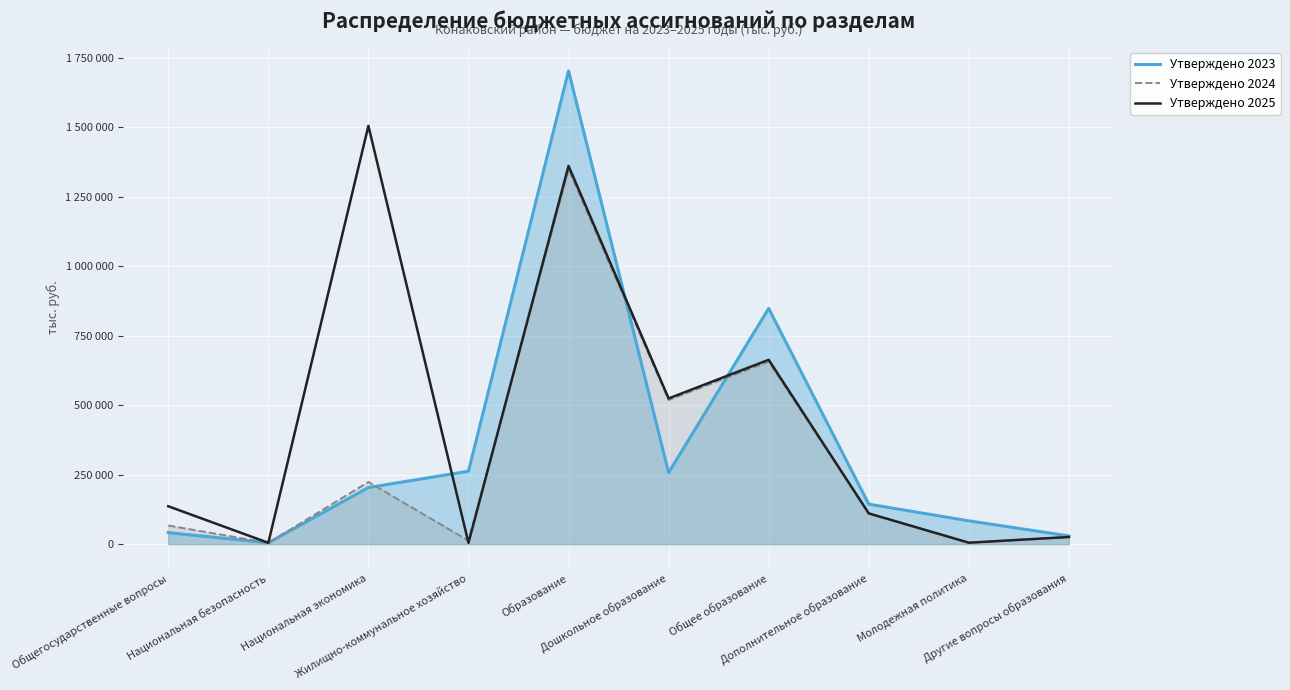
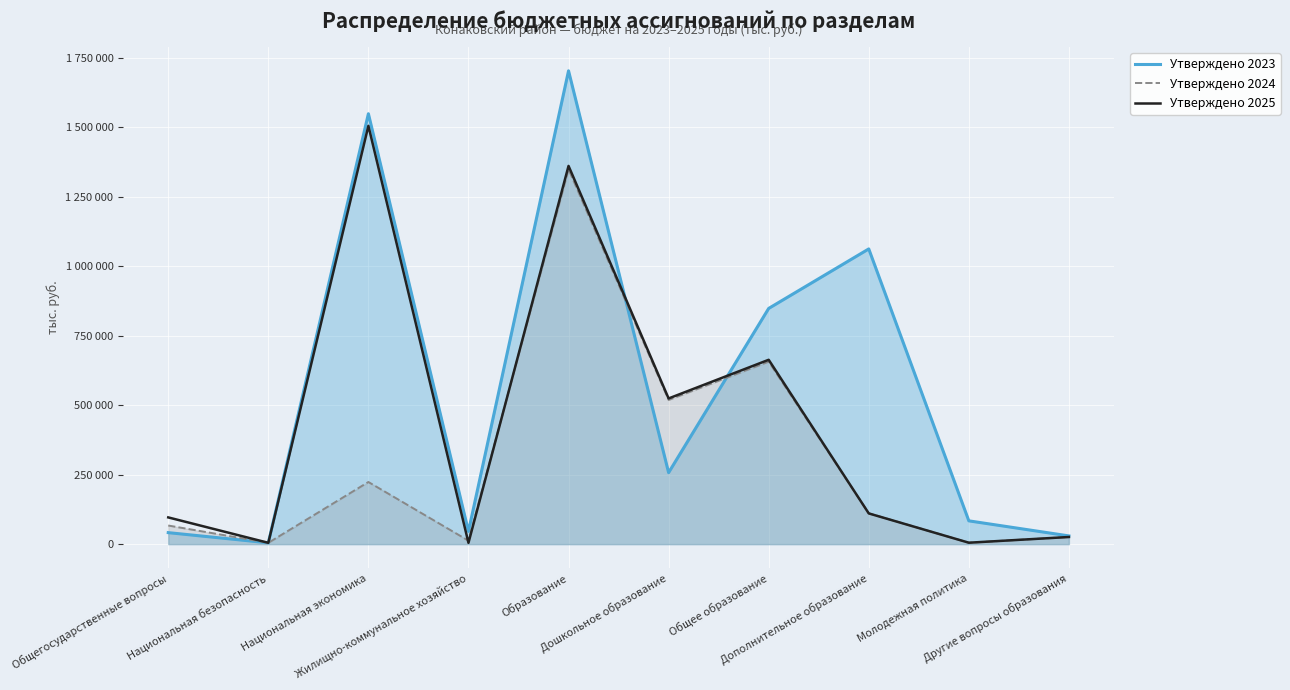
  {
    "Утверждено 2023": {
      "Общегосударственные вопросы": 40000,
-     "Национальная экономика": 200000,
-     "Жилищно-коммунальное хозяйство": 260000,
+     "Национальная экономика": 1550000,
+     "Жилищно-коммунальное хозяйство": 50000,
      "Образование": 1700000,
      "Дошкольное образование": 260000,
      "Общее образование": 850000,
-     "Дополнительное образование": 140000,
+     "Дополнительное образование": 1060000,
      "Молодежная политика": 80000
    },
    "Утверждено 2024": {
      "Общегосударственные вопросы": 70000,
      "Национальная экономика": 220000,
      "Образование": 1350000
    },
    "Утверждено 2025": {
-     "Общегосударственные вопросы": 140000,
+     "Общегосударственные вопросы": 100000,
      "Национальная экономика": 1500000,
      "Образование": 1360000
    }
  }
